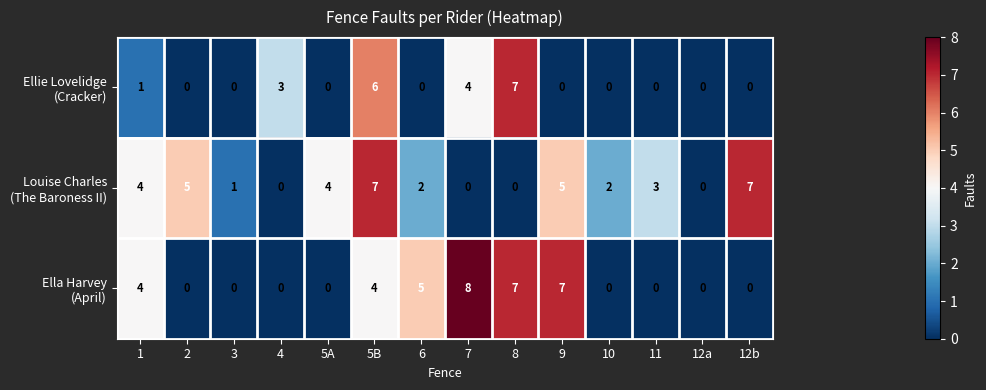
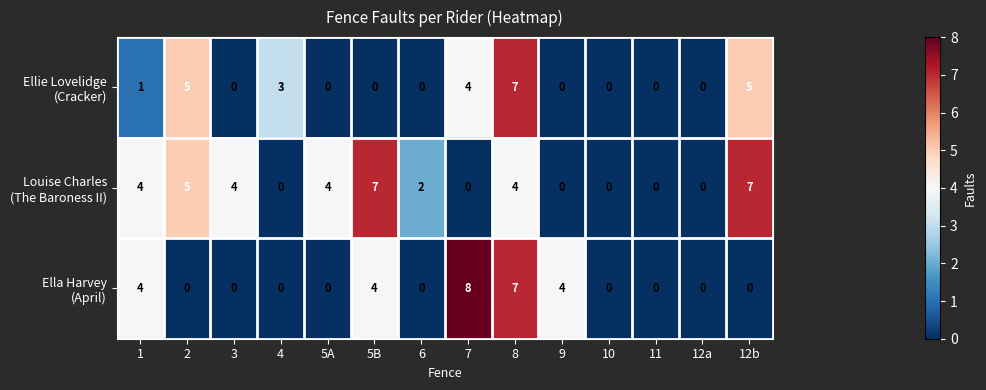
  {
    "Ellie Lovelidge (Cracker)": {
      "1": 1,
-     "2": 0,
+     "2": 5,
      "3": 0,
      "4": 3,
      "5A": 0,
-     "5B": 6,
+     "5B": 0,
      "6": 0,
      "7": 4,
      "8": 7,
      "9": 0,
      "10": 0,
      "11": 0,
      "12a": 0,
-     "12b": 0
+     "12b": 5
    },
    "Louise Charles (The Baroness II)": {
      "1": 4,
      "2": 5,
-     "3": 1,
+     "3": 4,
      "4": 0,
      "5A": 4,
      "5B": 7,
      "6": 2,
      "7": 0,
-     "8": 0,
-     "9": 5,
-     "10": 2,
-     "11": 3,
+     "8": 4,
+     "9": 0,
+     "10": 0,
+     "11": 0,
      "12a": 0,
      "12b": 7
    },
    "Ella Harvey (April)": {
      "1": 4,
      "2": 0,
      "3": 0,
      "4": 0,
      "5A": 0,
      "5B": 4,
-     "6": 5,
+     "6": 0,
      "7": 8,
      "8": 7,
-     "9": 7,
+     "9": 4,
      "10": 0,
      "11": 0,
      "12a": 0,
      "12b": 0
    }
  }
